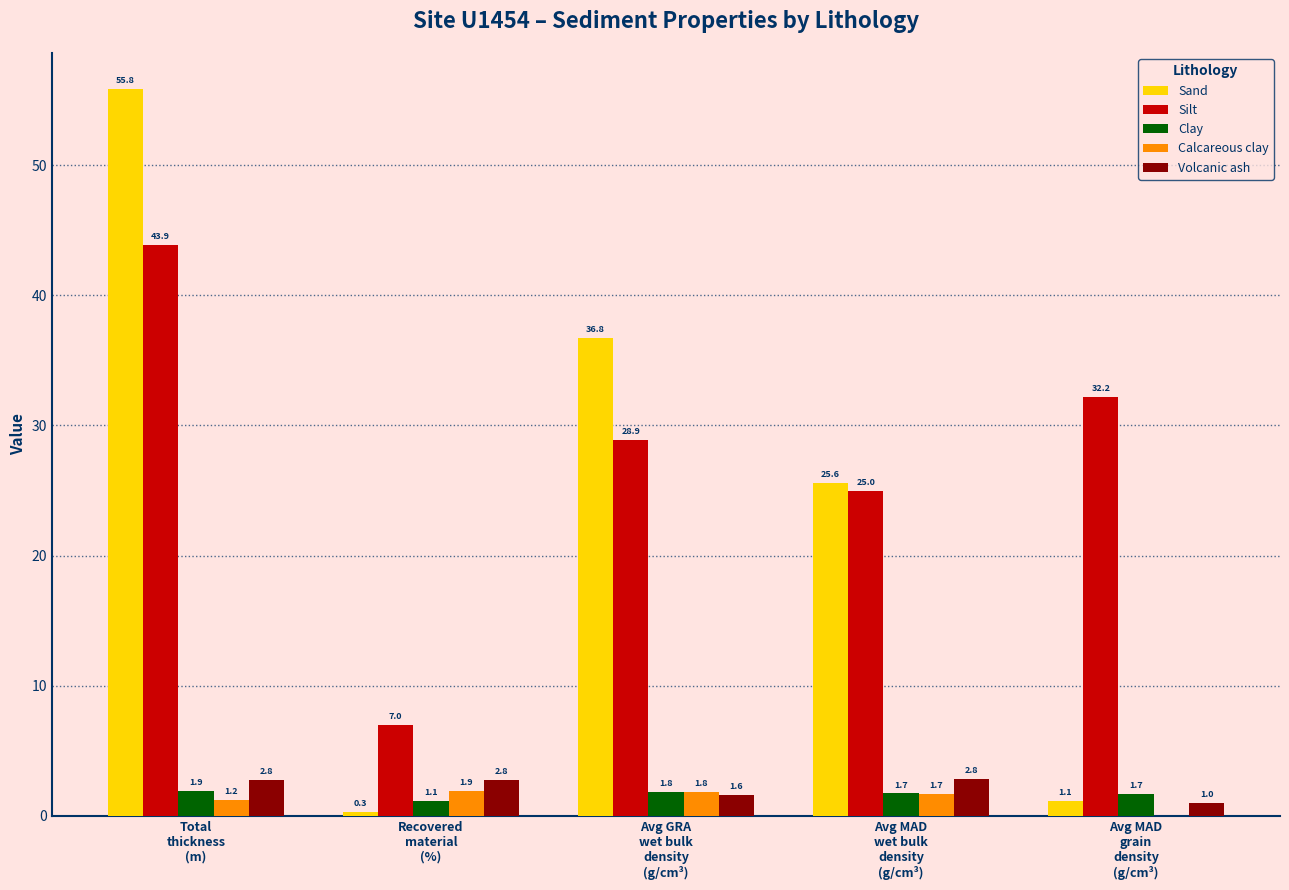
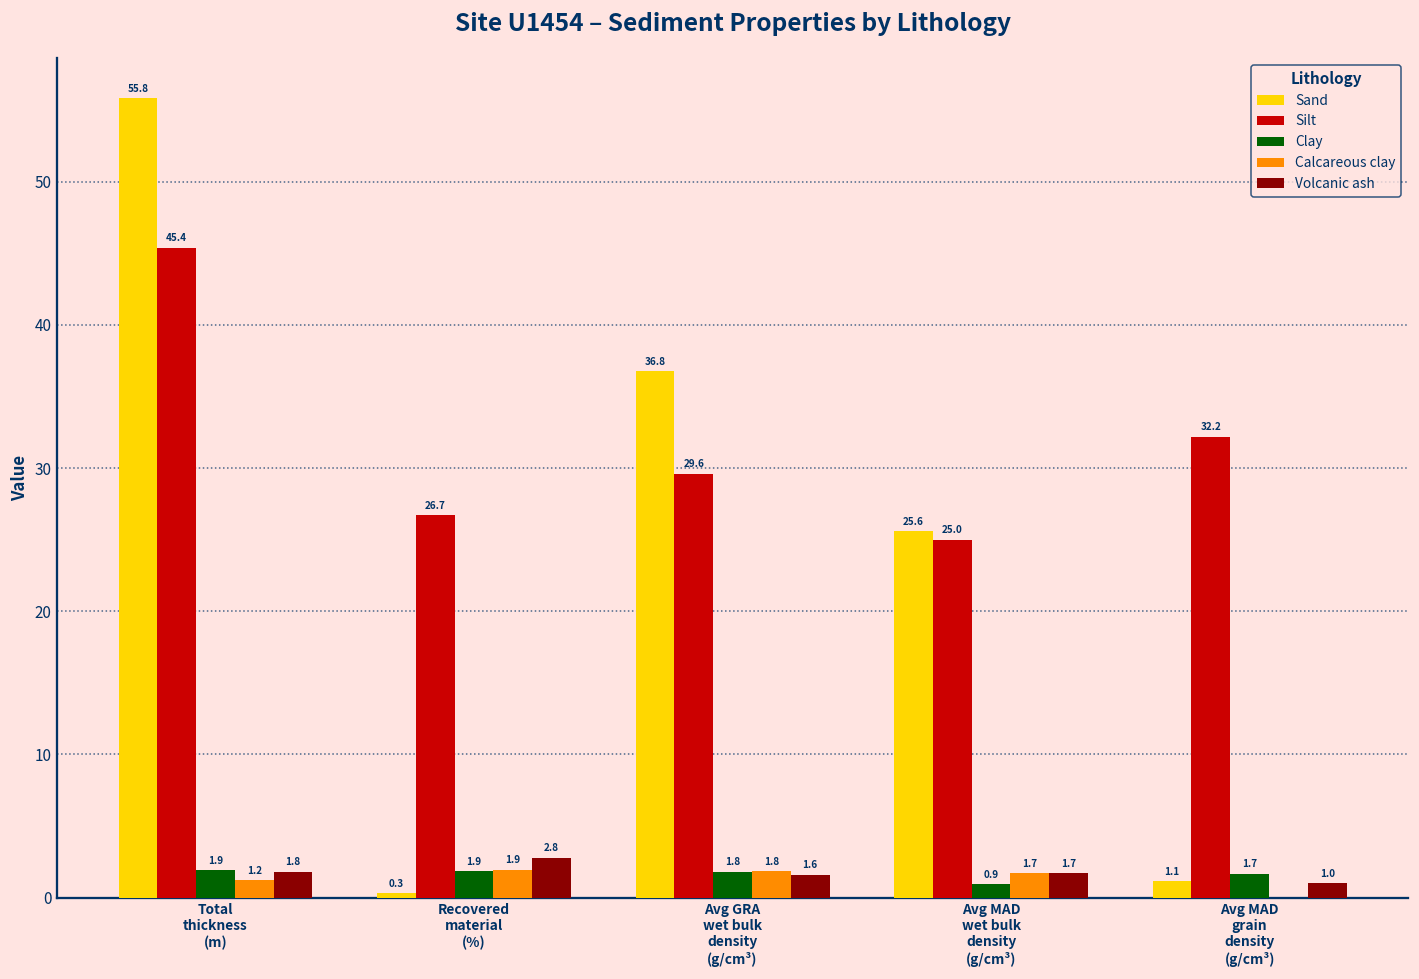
  {
    "Sand": {
      "Total thickness (m)": 55.8,
      "Recovered material (%)": 0.3,
      "Avg GRA wet bulk density (g/cm³)": 36.8,
      "Avg MAD wet bulk density (g/cm³)": 25.6,
      "Avg MAD grain density (g/cm³)": 1.1
    },
    "Silt": {
-     "Total thickness (m)": 43.9,
-     "Recovered material (%)": 7.0,
-     "Avg GRA wet bulk density (g/cm³)": 28.9,
+     "Total thickness (m)": 45.4,
+     "Recovered material (%)": 26.7,
+     "Avg GRA wet bulk density (g/cm³)": 29.6,
      "Avg MAD wet bulk density (g/cm³)": 25.0,
      "Avg MAD grain density (g/cm³)": 32.2
    },
    "Clay": {
      "Total thickness (m)": 1.9,
-     "Recovered material (%)": 1.1,
+     "Recovered material (%)": 1.9,
      "Avg GRA wet bulk density (g/cm³)": 1.8,
-     "Avg MAD wet bulk density (g/cm³)": 1.7,
+     "Avg MAD wet bulk density (g/cm³)": 0.9,
      "Avg MAD grain density (g/cm³)": 1.7
    },
    "Calcareous clay": {
      "Total thickness (m)": 1.2,
      "Recovered material (%)": 1.9,
      "Avg GRA wet bulk density (g/cm³)": 1.8,
      "Avg MAD wet bulk density (g/cm³)": 1.7
    },
    "Volcanic ash": {
-     "Total thickness (m)": 2.8,
+     "Total thickness (m)": 1.8,
      "Recovered material (%)": 2.8,
      "Avg GRA wet bulk density (g/cm³)": 1.6,
-     "Avg MAD wet bulk density (g/cm³)": 2.8,
+     "Avg MAD wet bulk density (g/cm³)": 1.7,
      "Avg MAD grain density (g/cm³)": 1.0
    }
  }
